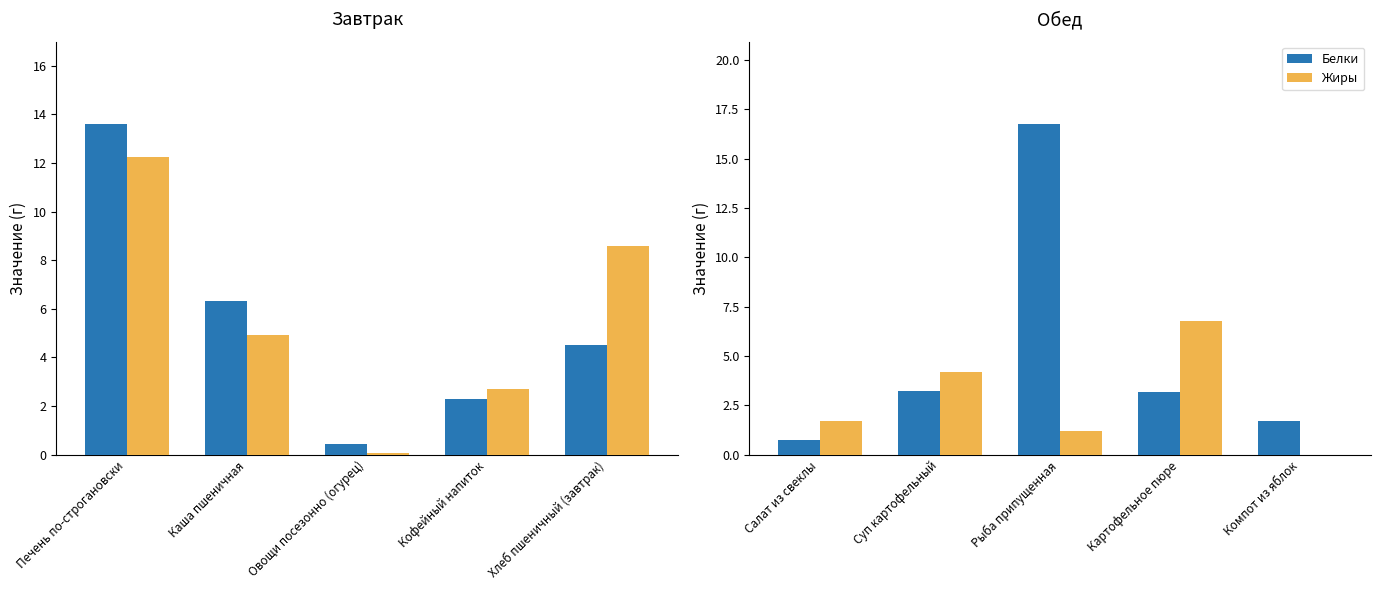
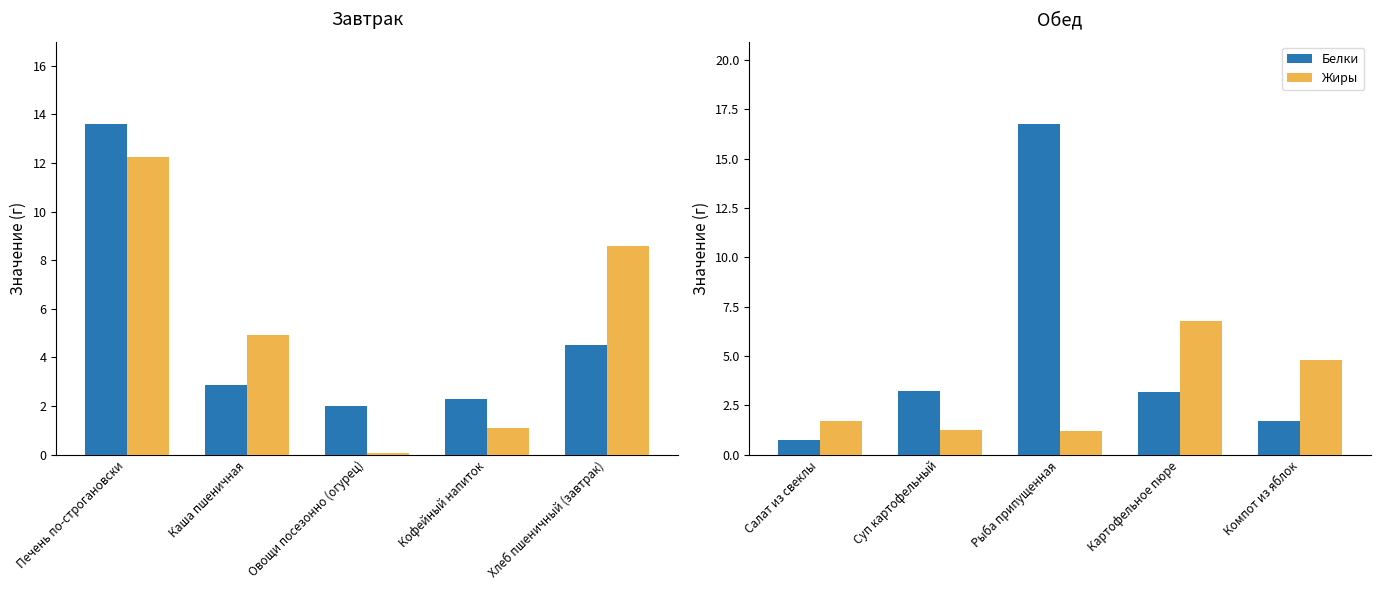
  {
    "Завтрак": {
      "Белки": {
        "Печень по-строгановски": 13.6,
-       "Каша пшеничная": 6.3,
-       "Овощи посезонно (огурец)": 0.4,
+       "Каша пшеничная": 2.9,
+       "Овощи посезонно (огурец)": 2.0,
        "Кофейный напиток": 2.3,
        "Хлеб пшеничный (завтрак)": 4.5
      },
      "Жиры": {
        "Печень по-строгановски": 12.2,
        "Каша пшеничная": 4.9,
-       "Кофейный напиток": 2.7,
+       "Кофейный напиток": 1.1,
        "Хлеб пшеничный (завтрак)": 8.6
      }
    },
    "Обед": {
      "Белки": {
        "Салат из свеклы": 0.7,
        "Суп картофельный": 3.2,
        "Рыба припущенная": 16.7,
        "Картофельное пюре": 3.2,
        "Компот из яблок": 1.7
      },
      "Жиры": {
        "Салат из свеклы": 1.7,
-       "Суп картофельный": 4.2,
+       "Суп картофельный": 1.3,
        "Рыба припущенная": 1.2,
        "Картофельное пюре": 6.8,
-       "Компот из яблок": 0.0
+       "Компот из яблок": 4.8
      }
    }
  }
